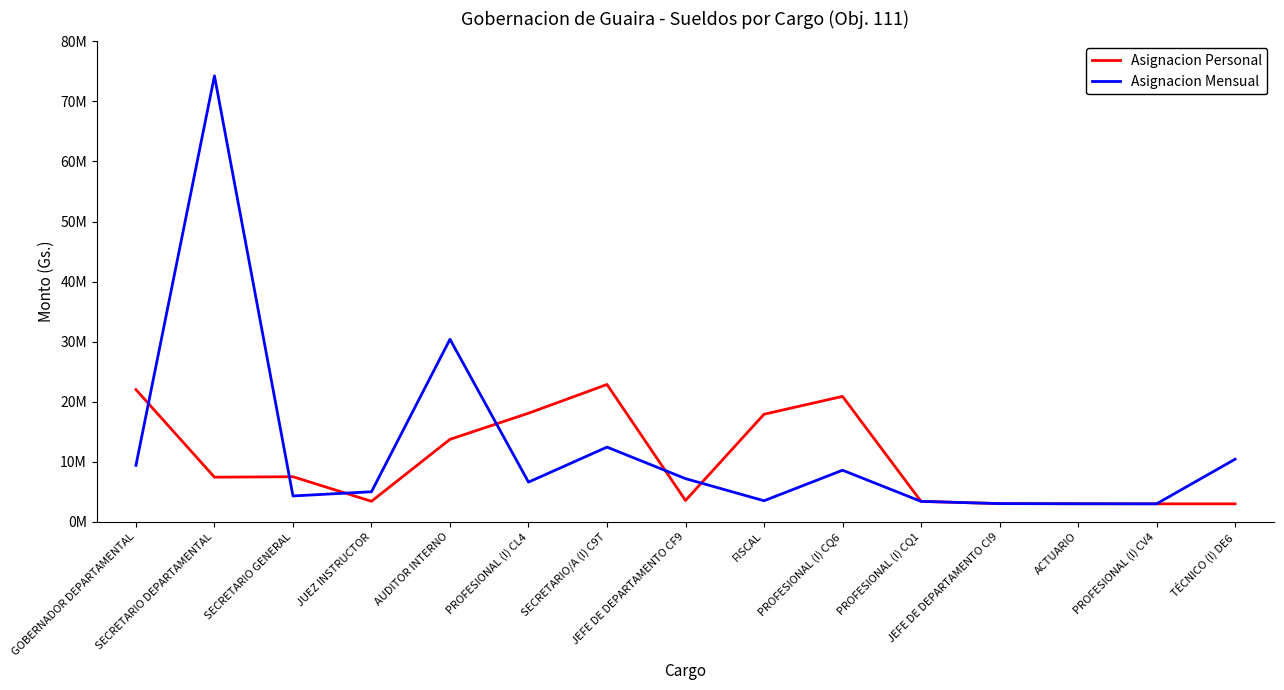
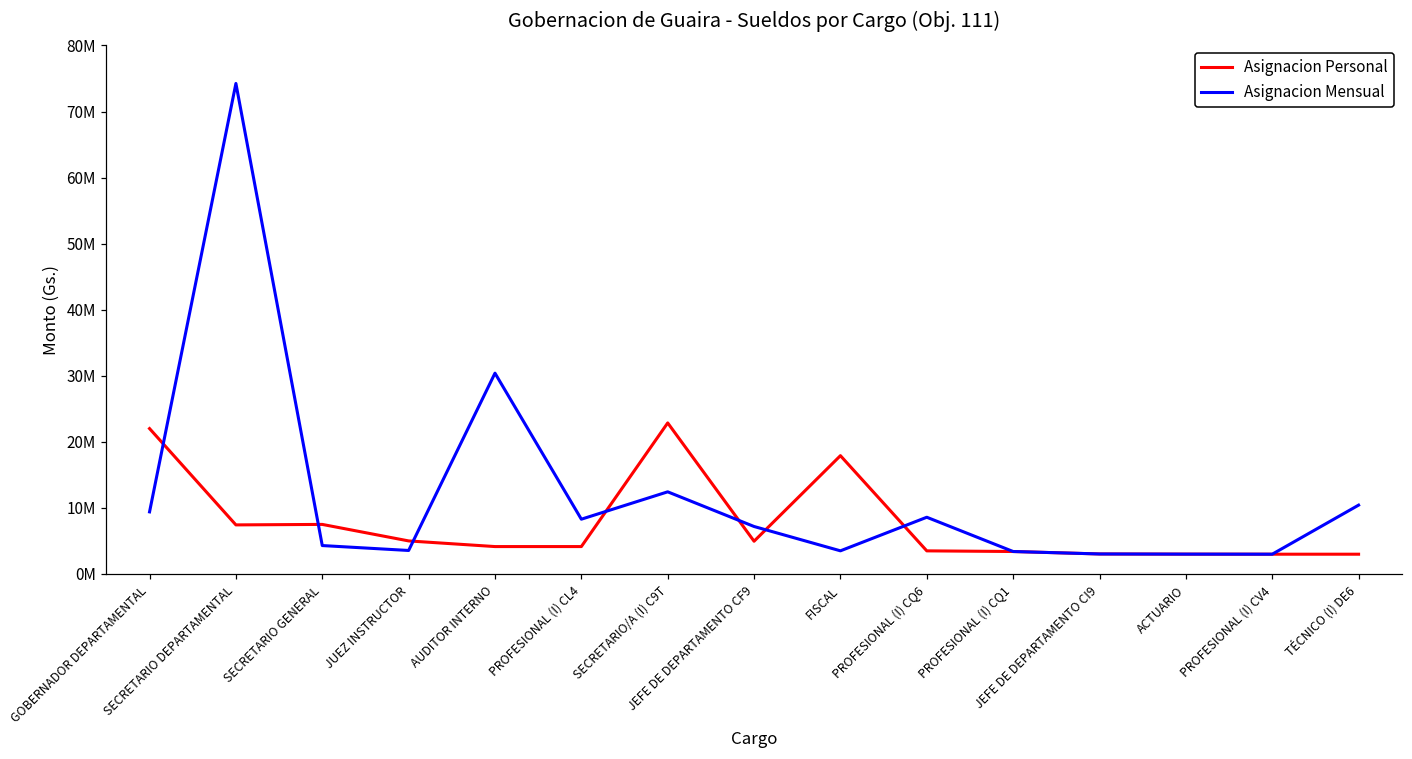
  {
    "Asignacion Personal": {
      "GOBERNADOR DEPARTAMENTAL": 22000000,
      "SECRETARIO DEPARTAMENTAL": 7000000,
      "SECRETARIO GENERAL": 7000000,
-     "JUEZ INSTRUCTOR": 3000000,
-     "AUDITOR INTERNO": 14000000,
-     "PROFESIONAL (I) CL4": 18000000,
+     "JUEZ INSTRUCTOR": 5000000,
+     "AUDITOR INTERNO": 4000000,
+     "PROFESIONAL (I) CL4": 4000000,
      "SECRETARIO/A (I) C9T": 23000000,
-     "JEFE DE DEPARTAMENTO CF9": 4000000,
+     "JEFE DE DEPARTAMENTO CF9": 5000000,
      "FISCAL": 18000000,
-     "PROFESIONAL (I) CQ6": 21000000,
+     "PROFESIONAL (I) CQ6": 3000000,
      "TÉCNICO (I) DE6": 3000000
    },
    "Asignacion Mensual": {
      "GOBERNADOR DEPARTAMENTAL": 9000000,
      "SECRETARIO DEPARTAMENTAL": 74000000,
      "SECRETARIO GENERAL": 4000000,
-     "JUEZ INSTRUCTOR": 5000000,
+     "JUEZ INSTRUCTOR": 4000000,
      "AUDITOR INTERNO": 30000000,
-     "PROFESIONAL (I) CL4": 7000000,
+     "PROFESIONAL (I) CL4": 8000000,
      "SECRETARIO/A (I) C9T": 12000000,
      "JEFE DE DEPARTAMENTO CF9": 7000000,
      "FISCAL": 4000000,
      "PROFESIONAL (I) CQ6": 9000000,
      "TÉCNICO (I) DE6": 10000000
    }
  }
